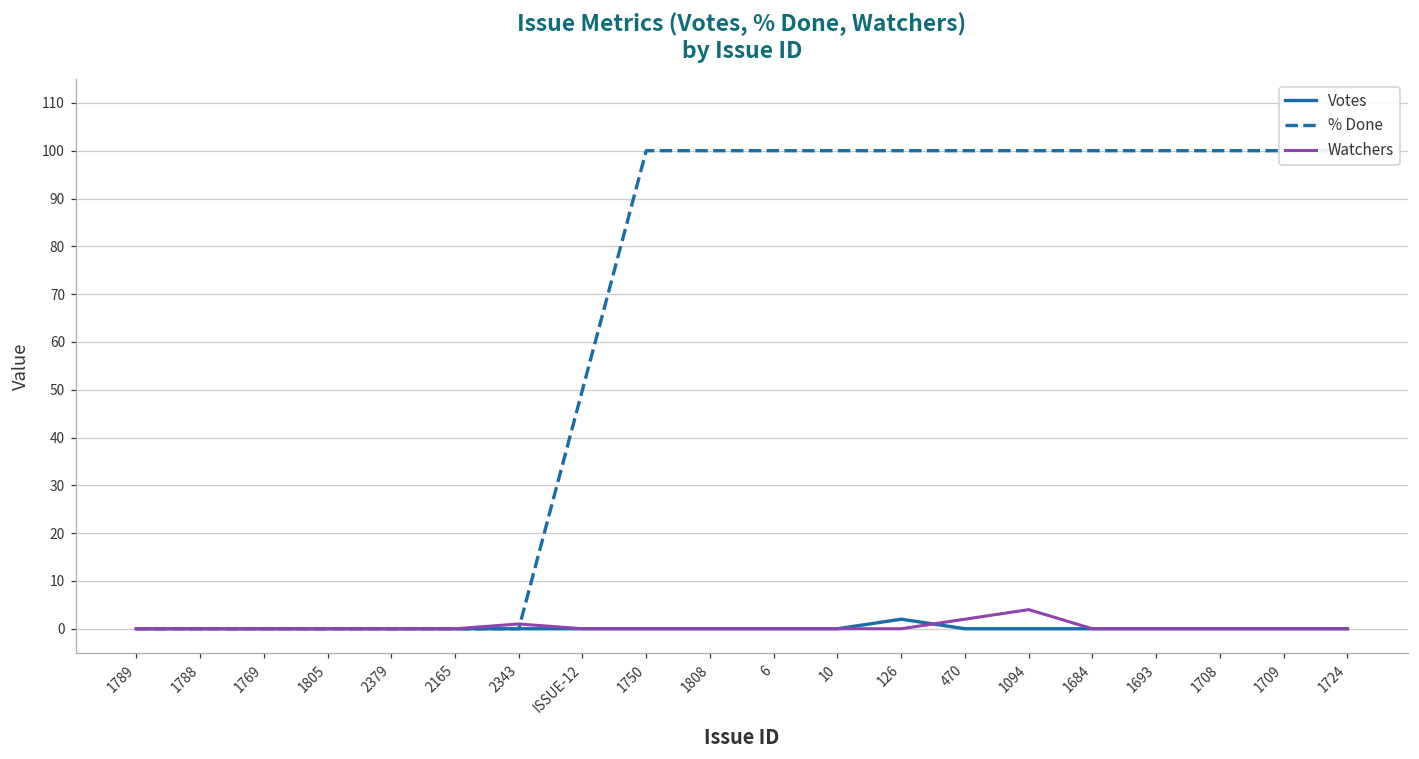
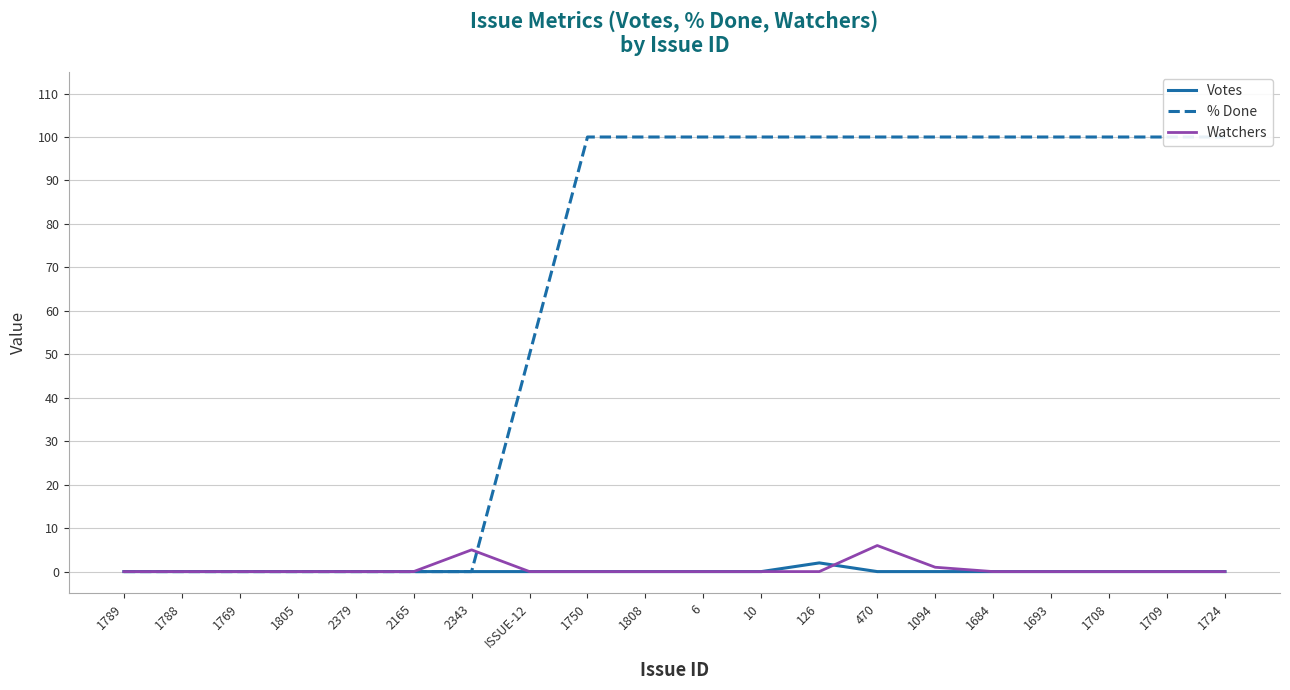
  {
    "Watchers": {
-     "2343": 1,
+     "2343": 5,
      "126": 0,
-     "470": 2,
-     "1094": 4
+     "470": 6,
+     "1094": 1
    }
  }
